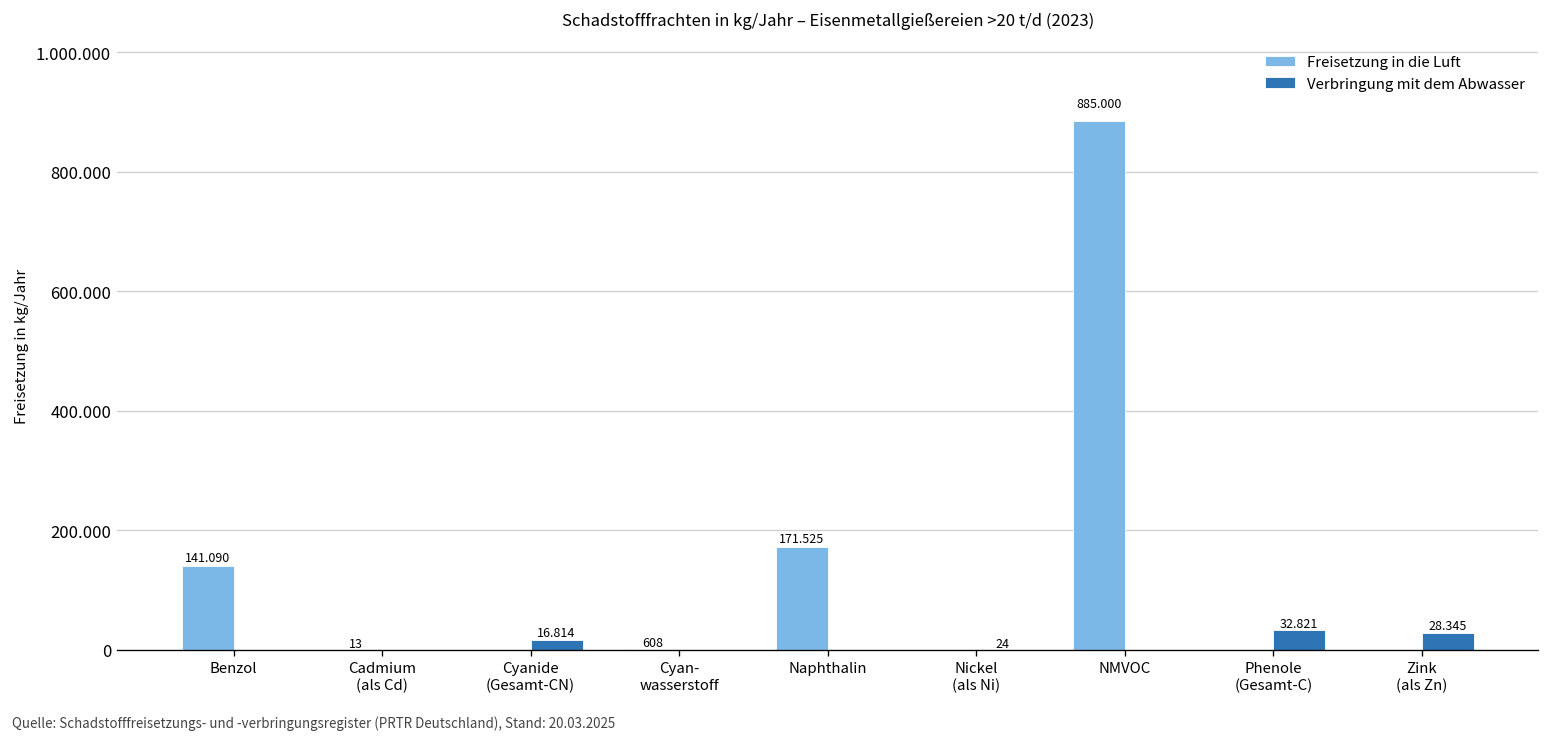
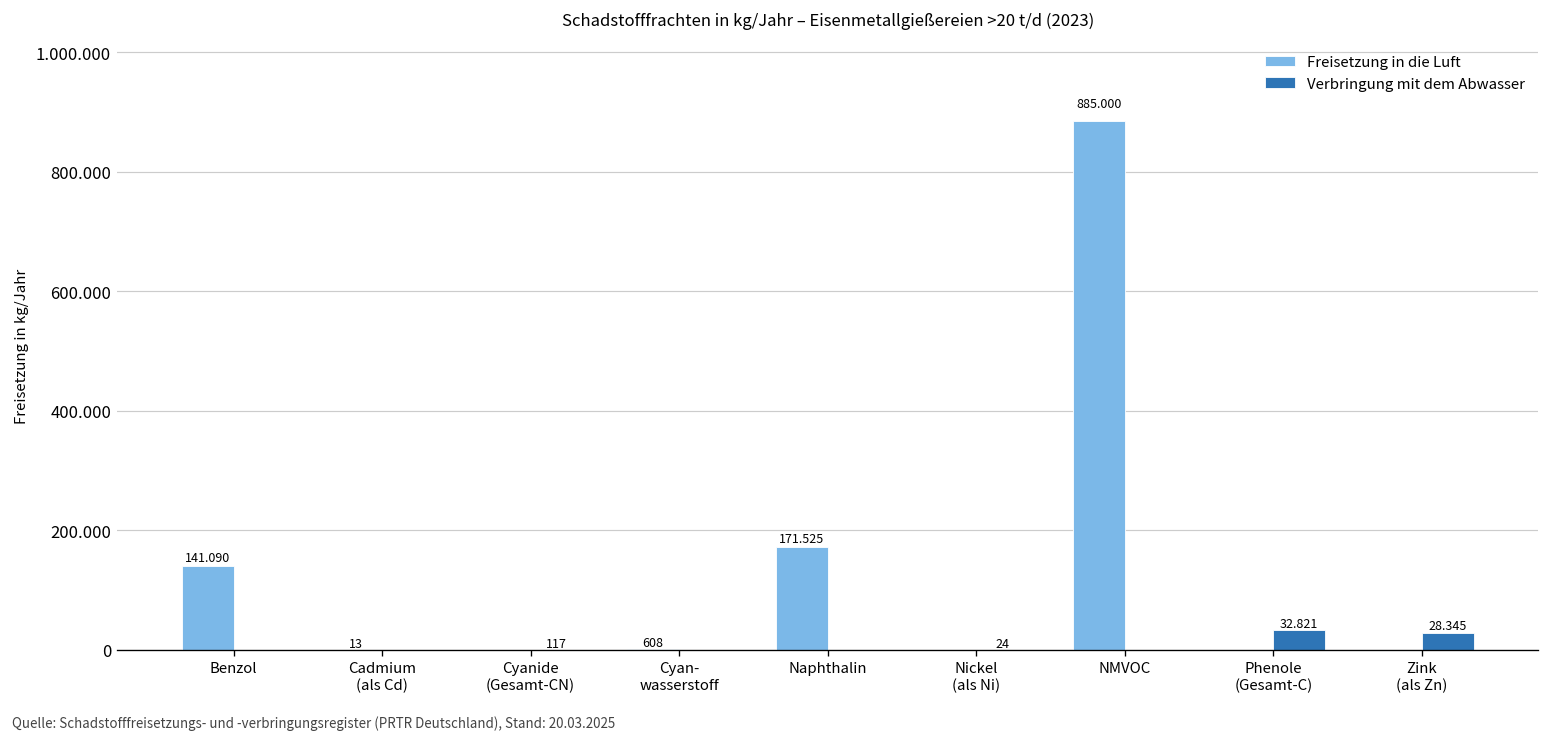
  {
    "Freisetzung in die Luft": {
      "Cadmium (als Cd)": 13,
      "Cyan- wasserstoff": 608
    },
    "Verbringung mit dem Abwasser": {
-     "Cyanide (Gesamt-CN)": 16.814,
+     "Cyanide (Gesamt-CN)": 117,
      "Nickel (als Ni)": 24
    }
  }
